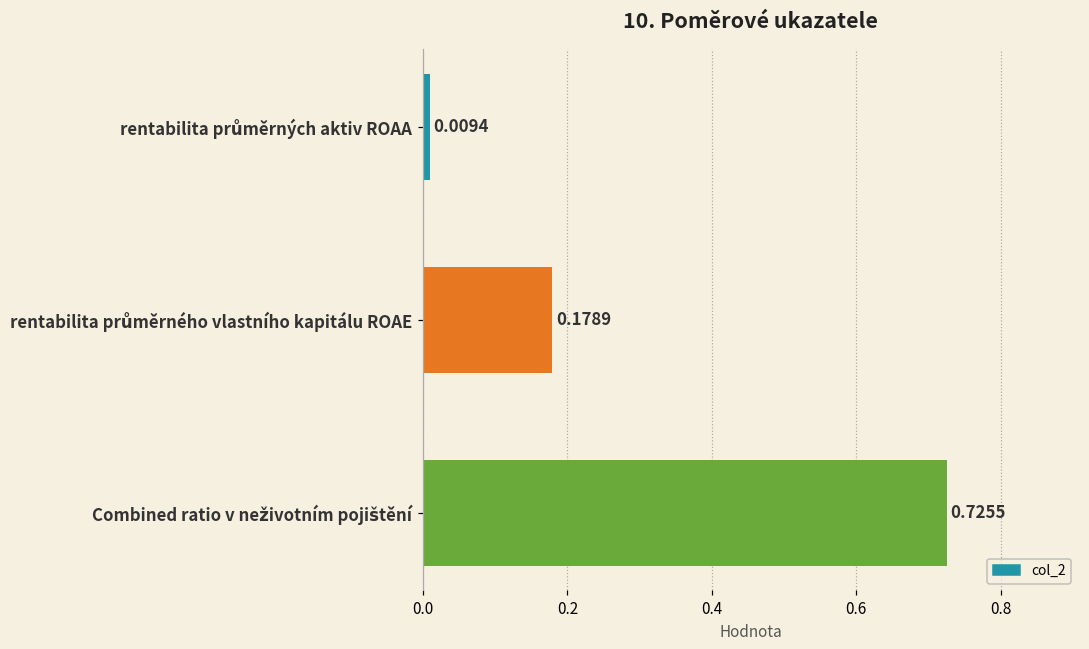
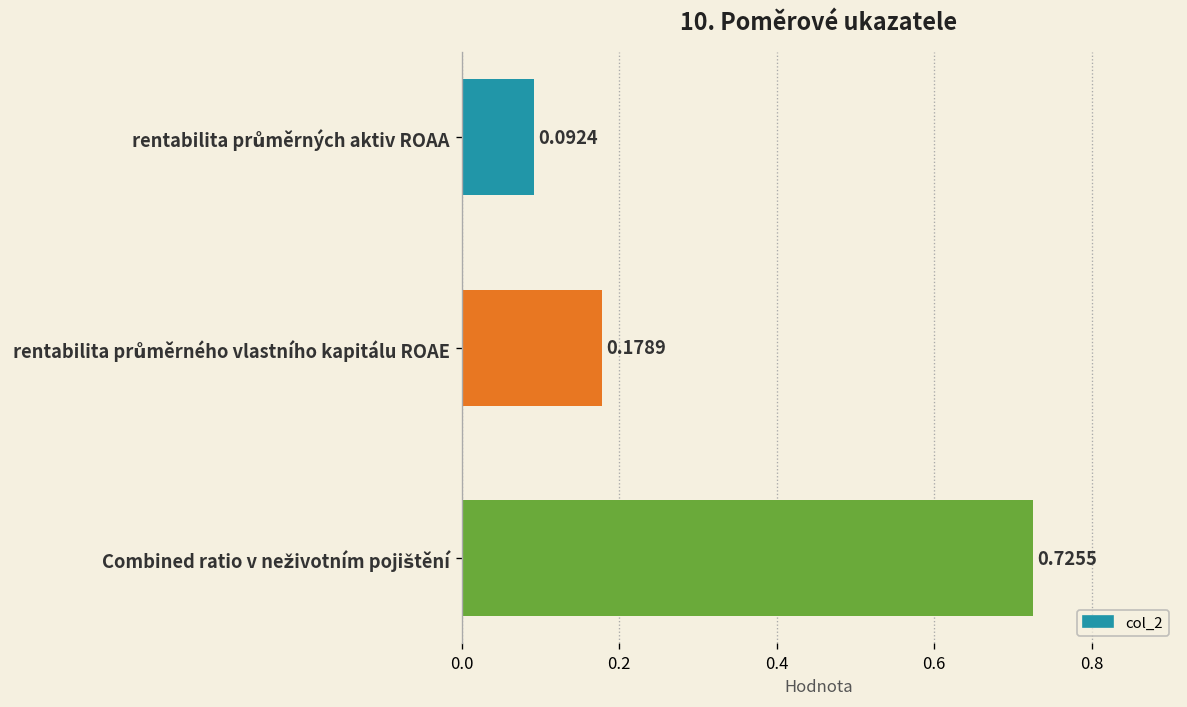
  {
-   "rentabilita průměrných aktiv ROAA": 0.0094,
+   "rentabilita průměrných aktiv ROAA": 0.0924,
    "rentabilita průměrného vlastního kapitálu ROAE": 0.1789,
    "Combined ratio v neživotním pojištění": 0.7255
  }
